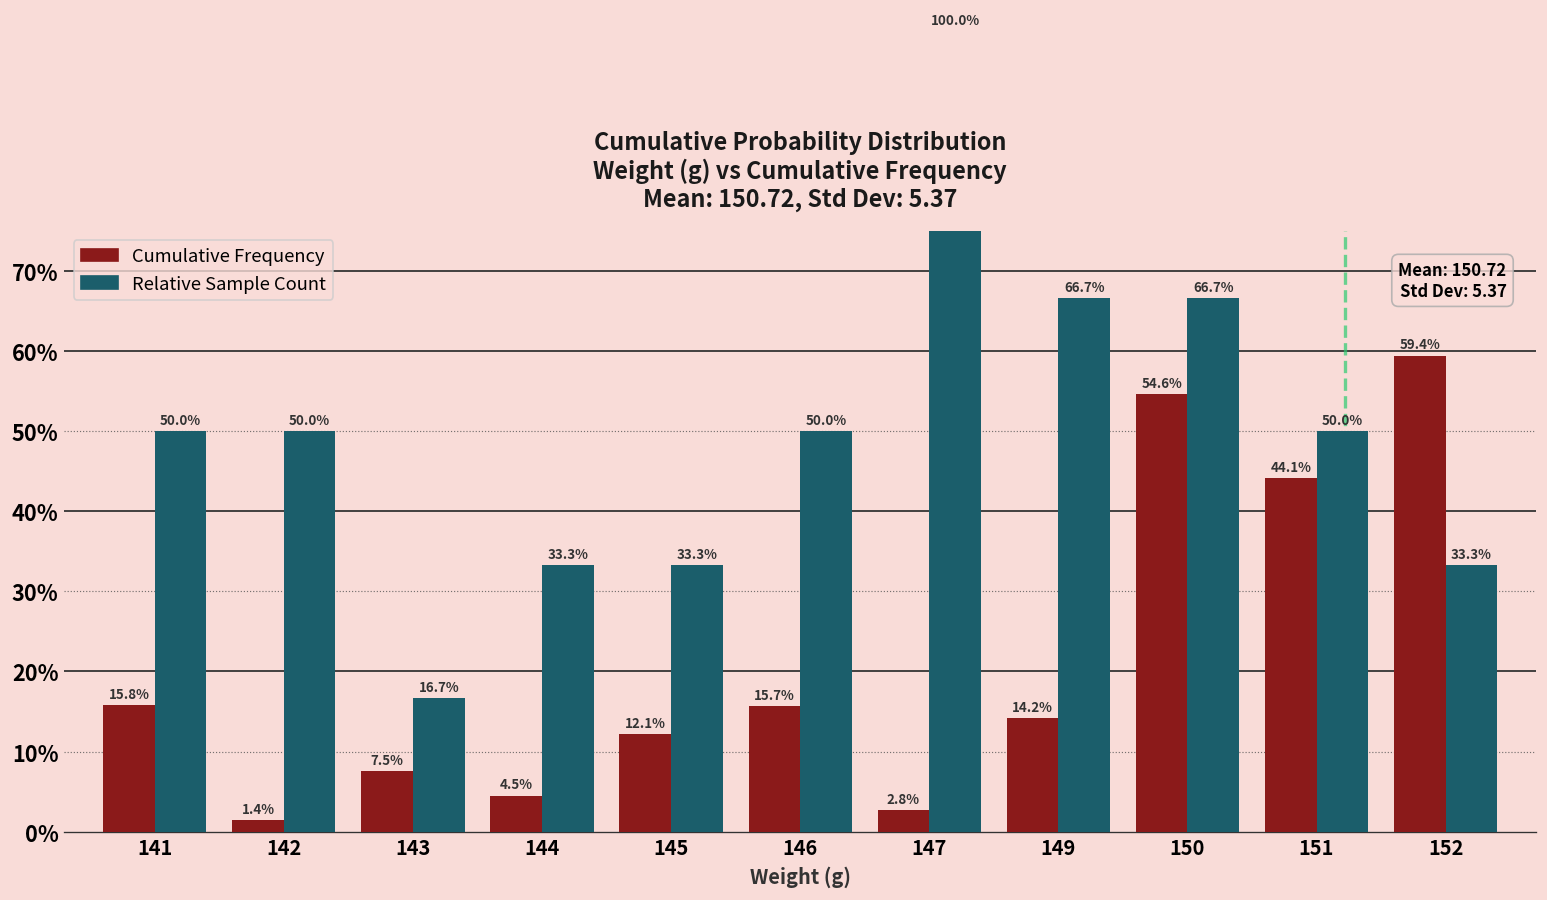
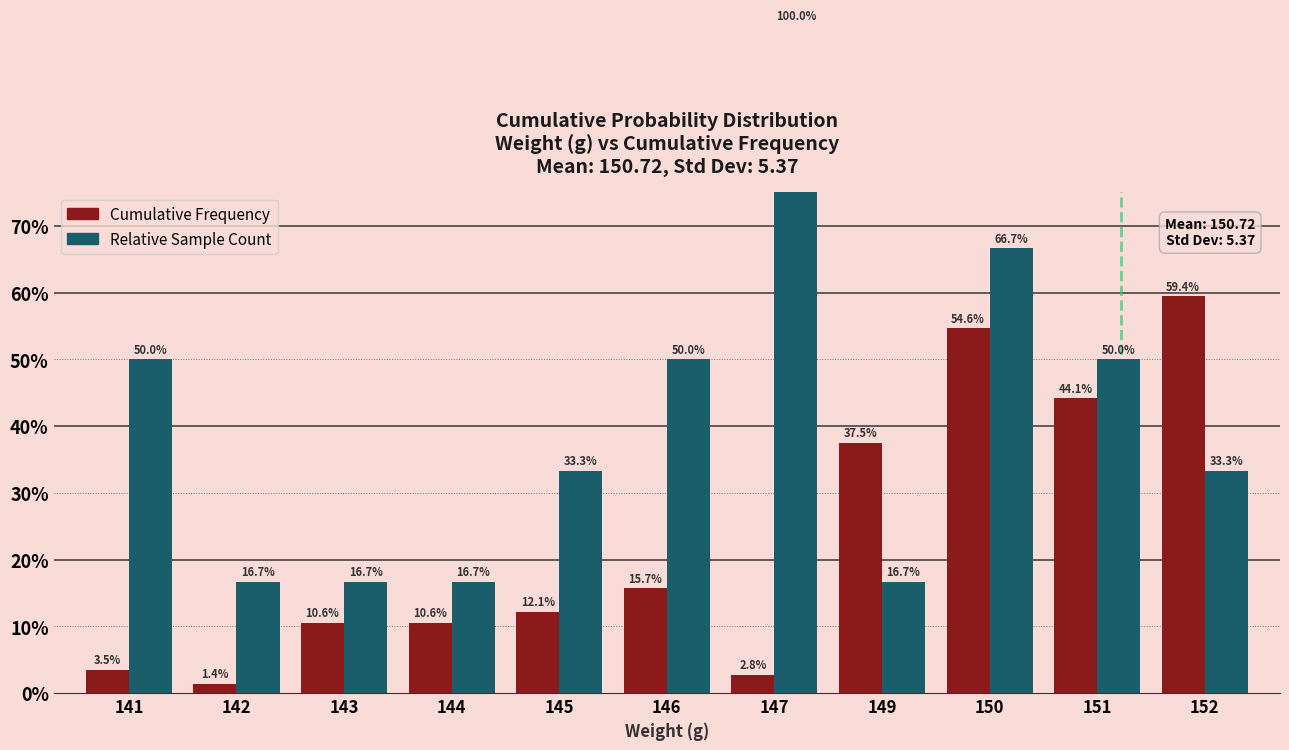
  {
    "Cumulative Frequency": {
-     "141": "15.8%",
+     "141": "3.5%",
      "142": "1.4%",
-     "143": "7.5%",
-     "144": "4.5%",
+     "143": "10.6%",
+     "144": "10.6%",
      "145": "12.1%",
      "146": "15.7%",
      "147": "2.8%",
-     "149": "14.2%",
+     "149": "37.5%",
      "150": "54.6%",
      "151": "44.1%",
      "152": "59.4%"
    },
    "Relative Sample Count": {
      "141": "50.0%",
-     "142": "50.0%",
+     "142": "16.7%",
      "143": "16.7%",
-     "144": "33.3%",
+     "144": "16.7%",
      "145": "33.3%",
      "146": "50.0%",
-     "149": "66.7%",
+     "149": "16.7%",
      "150": "66.7%",
      "151": "50.0%",
      "152": "33.3%"
    }
  }
